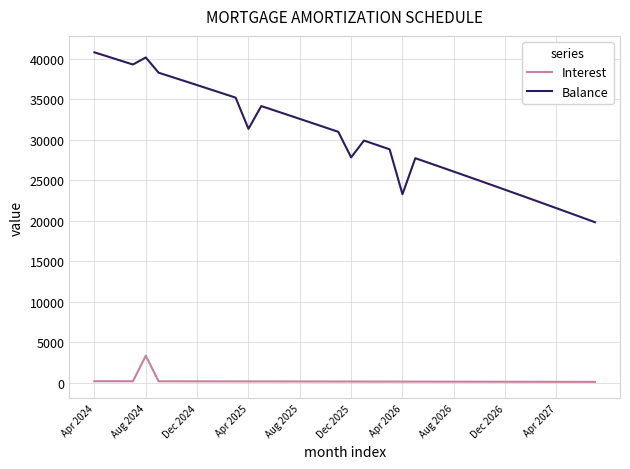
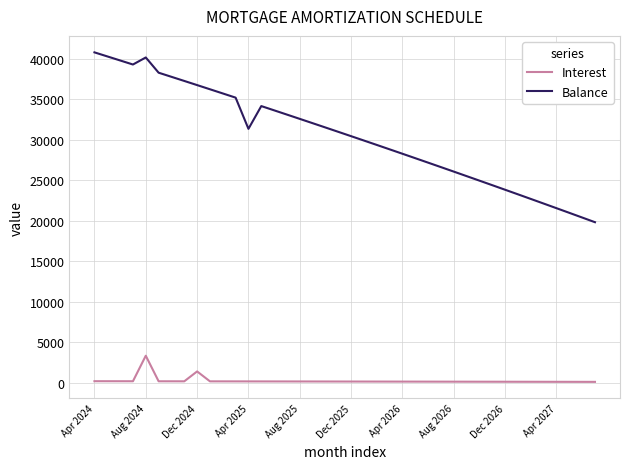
  {
    "Interest": {
      "Apr 2024": 0,
      "Aug 2024": 3000,
-     "Dec 2024": 0,
+     "Dec 2024": 1000,
      "Apr 2025": 0,
      "Aug 2025": 0,
      "Dec 2025": 0,
      "Apr 2026": 0,
      "Aug 2026": 0,
      "Dec 2026": 0,
      "Apr 2027": 0
    },
    "Balance": {
      "Apr 2024": 41000,
      "Aug 2024": 40000,
      "Dec 2024": 37000,
      "Apr 2025": 31000,
      "Aug 2025": 33000,
-     "Dec 2025": 28000,
-     "Apr 2026": 23000,
+     "Dec 2025": 30000,
+     "Apr 2026": 28000,
      "Aug 2026": 26000,
      "Dec 2026": 24000,
      "Apr 2027": 22000
    }
  }
